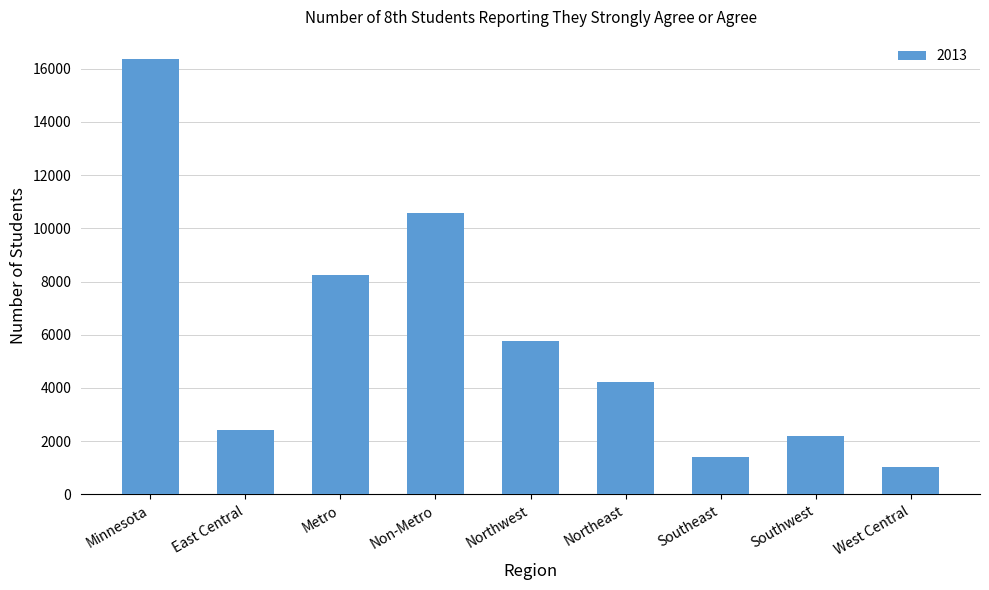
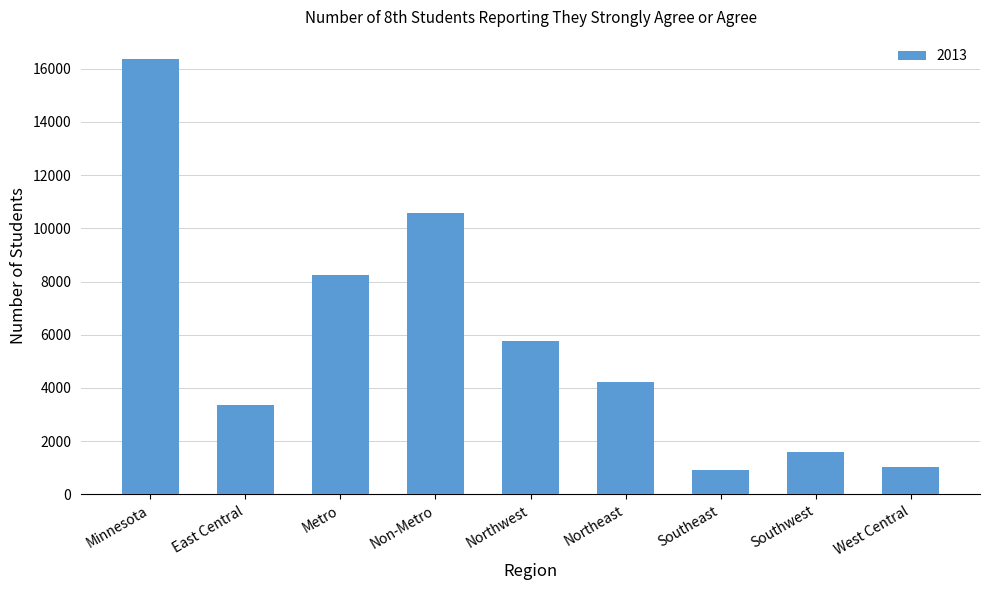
  {
    "Minnesota": 16400,
-   "East Central": 2400,
+   "East Central": 3400,
    "Metro": 8200,
    "Non-Metro": 10600,
    "Northwest": 5800,
    "Northeast": 4200,
-   "Southeast": 1400,
-   "Southwest": 2200,
+   "Southeast": 900,
+   "Southwest": 1600,
    "West Central": 1100
  }
